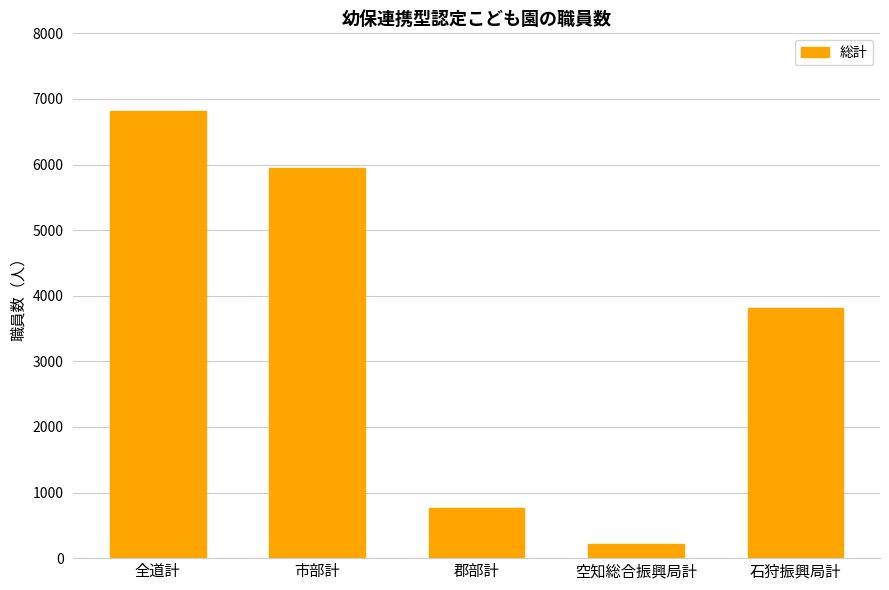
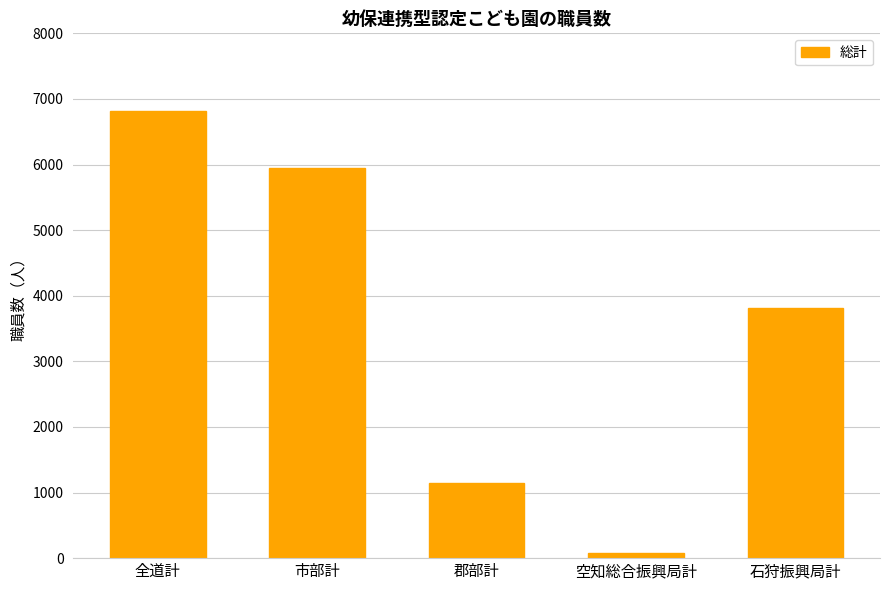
  {
    "全道計": 6800,
    "市部計": 5900,
-   "郡部計": 800,
-   "空知総合振興局計": 200,
+   "郡部計": 1100,
+   "空知総合振興局計": 100,
    "石狩振興局計": 3800
  }
